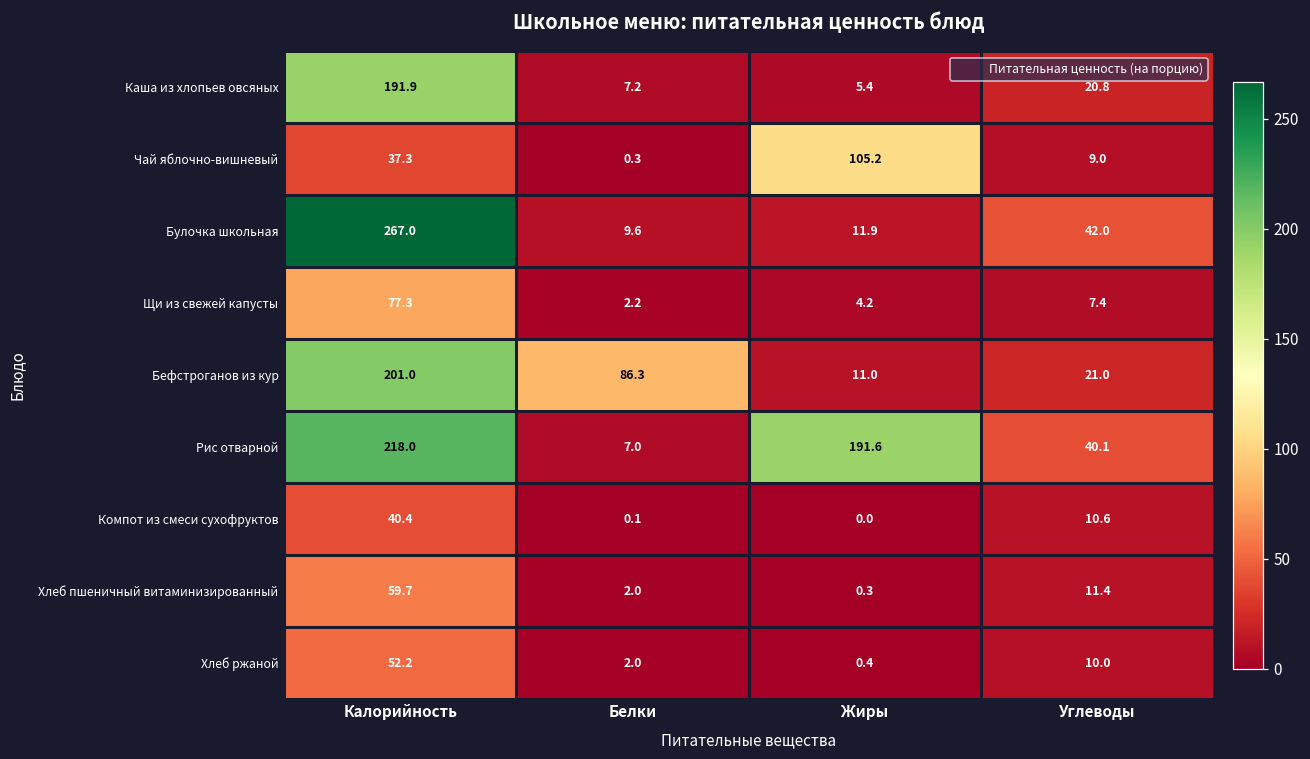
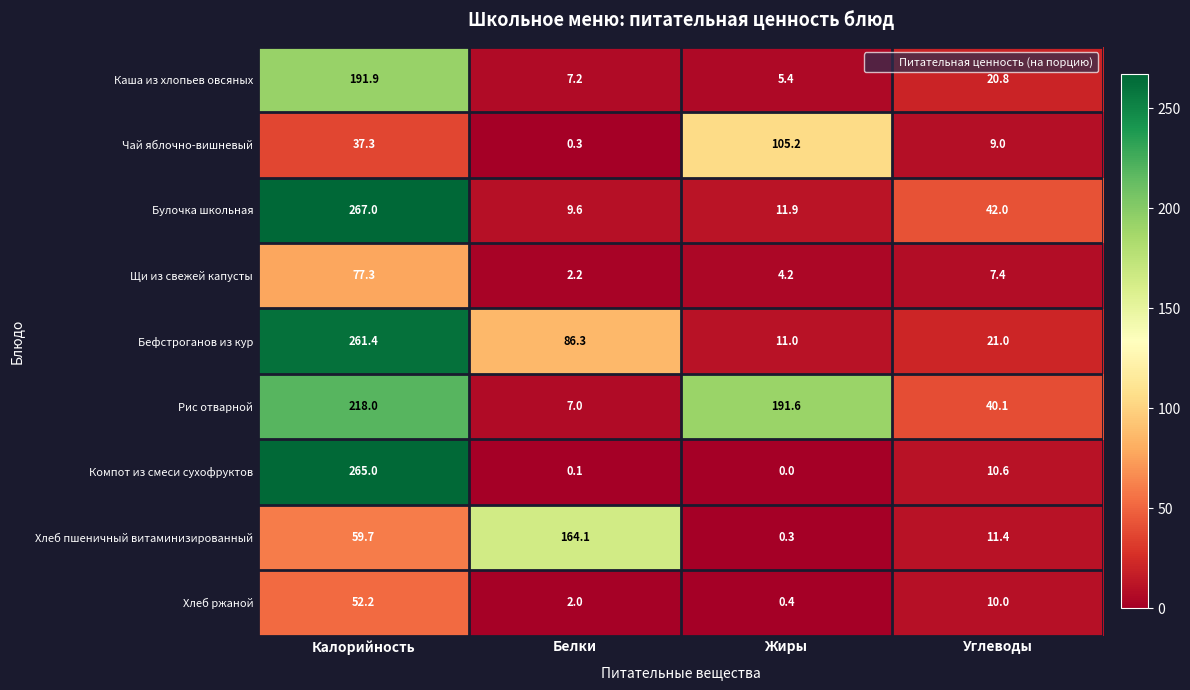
  {
    "Каша из хлопьев овсяных": {
      "Калорийность": 191.9,
      "Белки": 7.2,
      "Жиры": 5.4,
      "Углеводы": 20.8
    },
    "Чай яблочно-вишневый": {
      "Калорийность": 37.3,
      "Белки": 0.3,
      "Жиры": 105.2,
      "Углеводы": 9.0
    },
    "Булочка школьная": {
      "Калорийность": 267.0,
      "Белки": 9.6,
      "Жиры": 11.9,
      "Углеводы": 42.0
    },
    "Щи из свежей капусты": {
      "Калорийность": 77.3,
      "Белки": 2.2,
      "Жиры": 4.2,
      "Углеводы": 7.4
    },
    "Бефстроганов из кур": {
-     "Калорийность": 201.0,
+     "Калорийность": 261.4,
      "Белки": 86.3,
      "Жиры": 11.0,
      "Углеводы": 21.0
    },
    "Рис отварной": {
      "Калорийность": 218.0,
      "Белки": 7.0,
      "Жиры": 191.6,
      "Углеводы": 40.1
    },
    "Компот из смеси сухофруктов": {
-     "Калорийность": 40.4,
+     "Калорийность": 265.0,
      "Белки": 0.1,
      "Жиры": 0.0,
      "Углеводы": 10.6
    },
    "Хлеб пшеничный витаминизированный": {
      "Калорийность": 59.7,
-     "Белки": 2.0,
+     "Белки": 164.1,
      "Жиры": 0.3,
      "Углеводы": 11.4
    },
    "Хлеб ржаной": {
      "Калорийность": 52.2,
      "Белки": 2.0,
      "Жиры": 0.4,
      "Углеводы": 10.0
    }
  }
